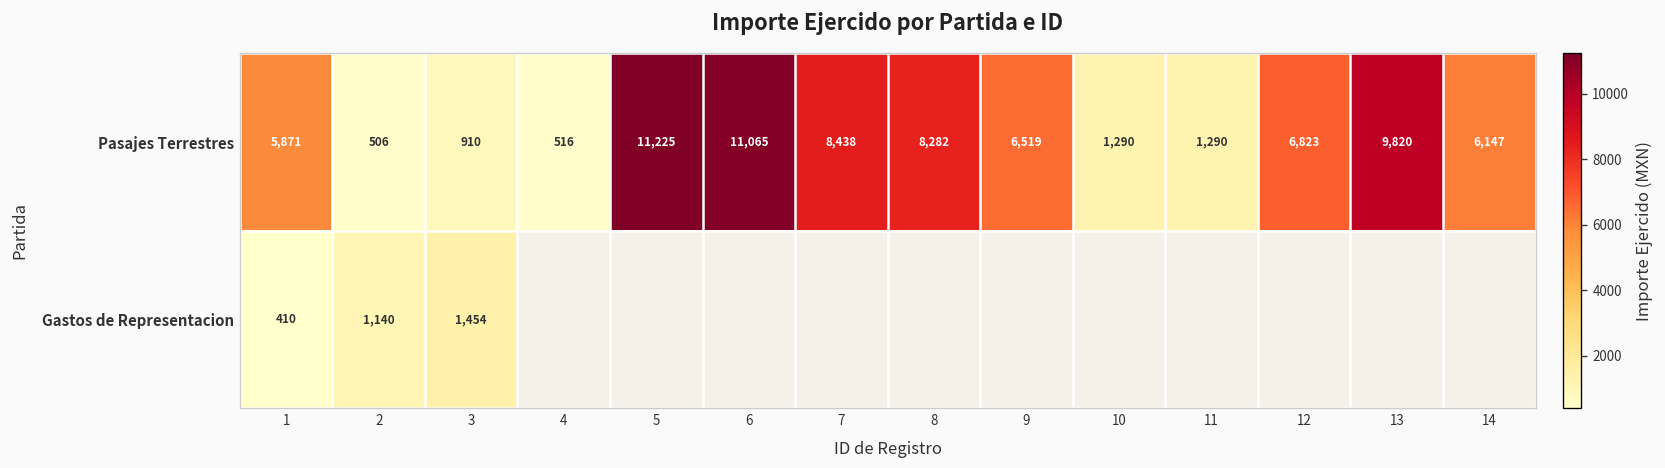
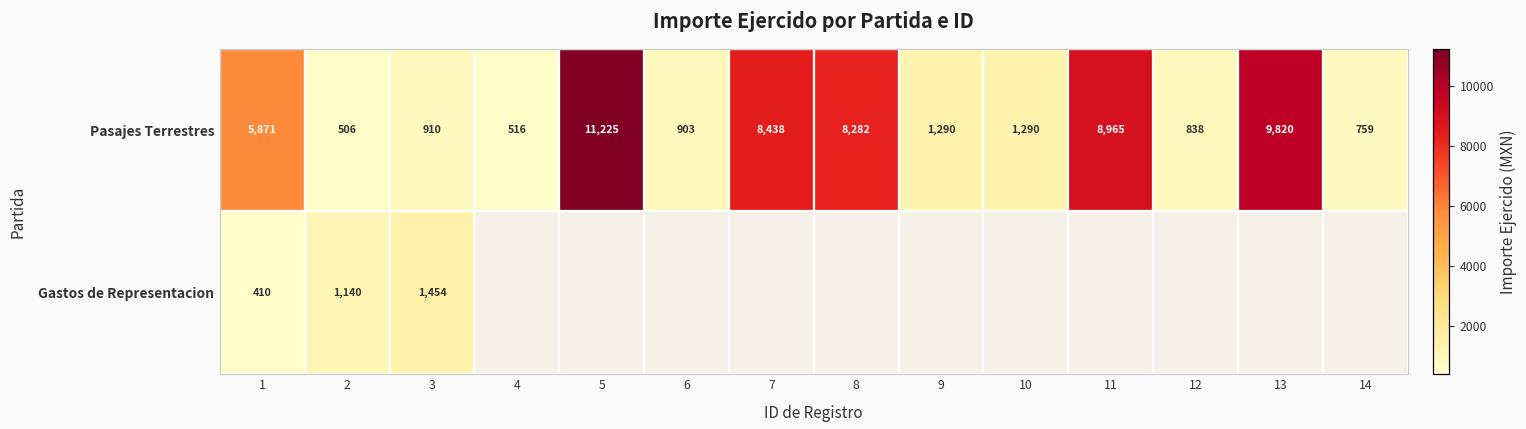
  {
    "Pasajes Terrestres": {
      "1": "5,871",
      "2": "506",
      "3": "910",
      "4": "516",
      "5": "11,225",
-     "6": "11,065",
+     "6": "903",
      "7": "8,438",
      "8": "8,282",
-     "9": "6,519",
+     "9": "1,290",
      "10": "1,290",
-     "11": "1,290",
-     "12": "6,823",
+     "11": "8,965",
+     "12": "838",
      "13": "9,820",
-     "14": "6,147"
+     "14": "759"
    },
    "Gastos de Representacion": {
      "1": "410",
      "2": "1,140",
      "3": "1,454"
    }
  }
